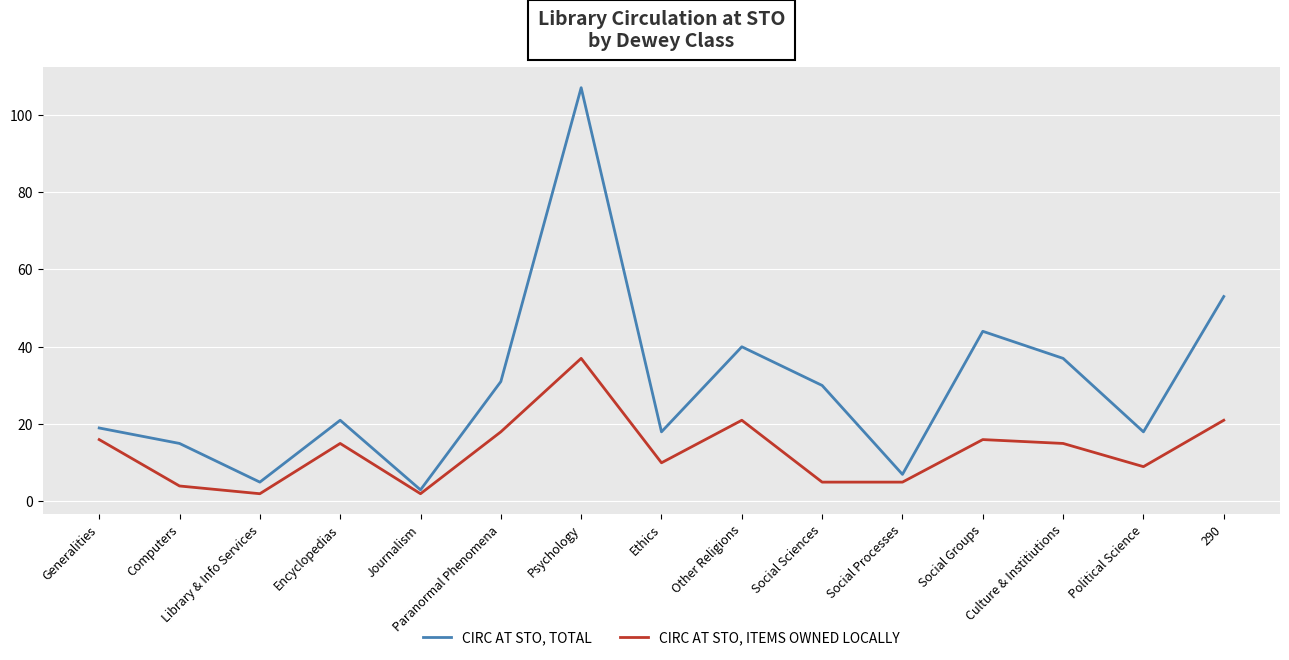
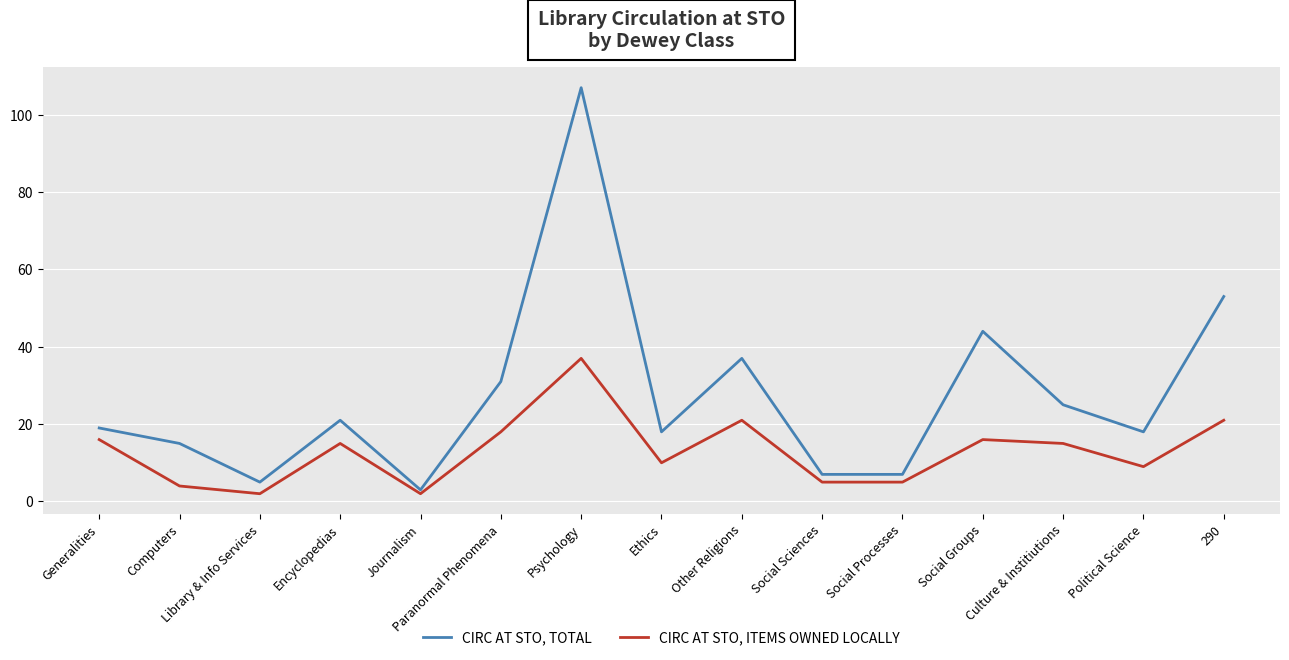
  {
    "CIRC AT STO, TOTAL": {
      "Generalities": 19,
      "Computers": 15,
      "Library & Info Services": 5,
      "Encyclopedias": 21,
      "Journalism": 3,
      "Paranormal Phenomena": 31,
      "Psychology": 107,
      "Ethics": 18,
-     "Other Religions": 40,
-     "Social Sciences": 30,
+     "Other Religions": 37,
+     "Social Sciences": 7,
      "Social Processes": 7,
      "Social Groups": 44,
-     "Culture & Institiutions": 37,
+     "Culture & Institiutions": 25,
      "Political Science": 18,
      "290": 53
    },
    "CIRC AT STO, ITEMS OWNED LOCALLY": {
      "Generalities": 16,
      "Computers": 4,
      "Library & Info Services": 2,
      "Encyclopedias": 15,
      "Journalism": 2,
      "Paranormal Phenomena": 18,
      "Psychology": 37,
      "Ethics": 10,
      "Other Religions": 21,
      "Social Sciences": 5,
      "Social Processes": 5,
      "Social Groups": 16,
      "Culture & Institiutions": 15,
      "Political Science": 9,
      "290": 21
    }
  }
